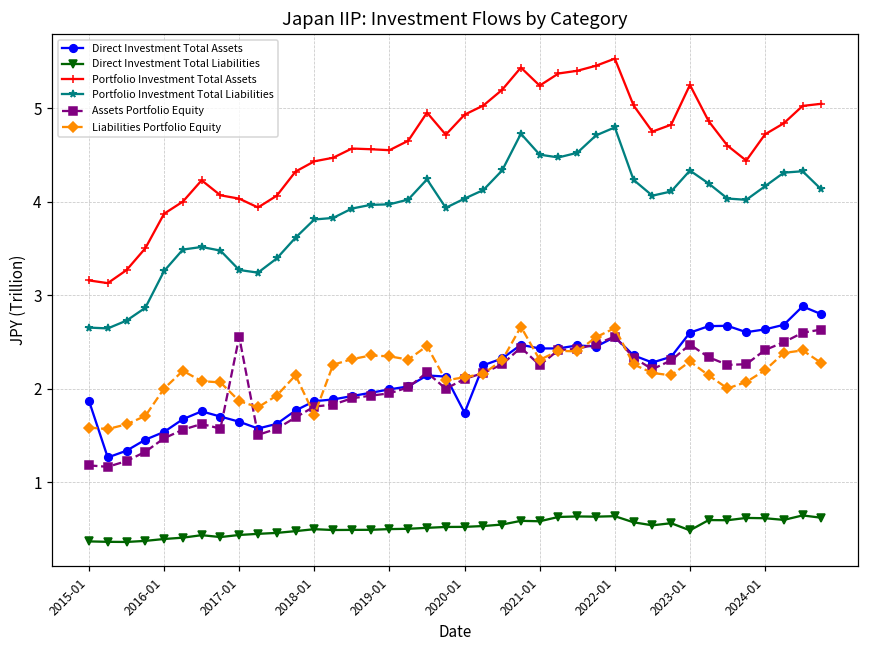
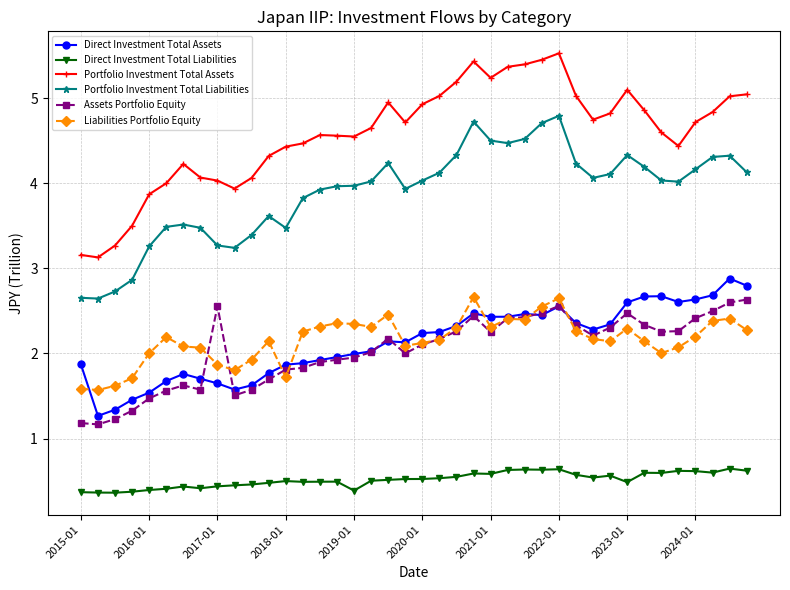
  {
    "Direct Investment Total Assets": {
      "2015-01": 1.9,
      "2016-01": 1.5,
      "2017-01": 1.6,
      "2018-01": 1.9,
      "2019-01": 2.0,
-     "2020-01": 1.7,
+     "2020-01": 2.2,
      "2021-01": 2.4,
      "2023-01": 2.6,
      "2024-01": 2.6
    },
    "Direct Investment Total Liabilities": {
      "2015-01": 0.4,
      "2016-01": 0.4,
      "2017-01": 0.4,
      "2018-01": 0.5,
-     "2019-01": 0.5,
+     "2019-01": 0.4,
      "2020-01": 0.5,
      "2021-01": 0.6,
      "2022-01": 0.6,
      "2023-01": 0.5,
      "2024-01": 0.6
    },
    "Portfolio Investment Total Assets": {
      "2015-01": 3.2,
      "2016-01": 3.9,
      "2017-01": 4.0,
      "2018-01": 4.4,
      "2019-01": 4.6,
      "2020-01": 4.9,
      "2021-01": 5.2,
      "2022-01": 5.5,
-     "2023-01": 5.2,
+     "2023-01": 5.1,
      "2024-01": 4.7
    },
    "Portfolio Investment Total Liabilities": {
      "2015-01": 2.7,
      "2016-01": 3.3,
      "2017-01": 3.3,
-     "2018-01": 3.8,
+     "2018-01": 3.5,
      "2019-01": 4.0,
      "2020-01": 4.0,
      "2021-01": 4.5,
      "2022-01": 4.8,
      "2023-01": 4.3,
      "2024-01": 4.2
    },
    "Assets Portfolio Equity": {
      "2015-01": 1.2,
      "2016-01": 1.5,
      "2017-01": 2.6,
      "2018-01": 1.8,
      "2019-01": 2.0,
      "2021-01": 2.3,
      "2023-01": 2.5,
      "2024-01": 2.4
    },
    "Liabilities Portfolio Equity": {
      "2015-01": 1.6,
      "2016-01": 2.0,
      "2017-01": 1.9,
      "2018-01": 1.7,
      "2019-01": 2.3,
      "2021-01": 2.3,
      "2022-01": 2.6,
      "2023-01": 2.3,
      "2024-01": 2.2
    }
  }
